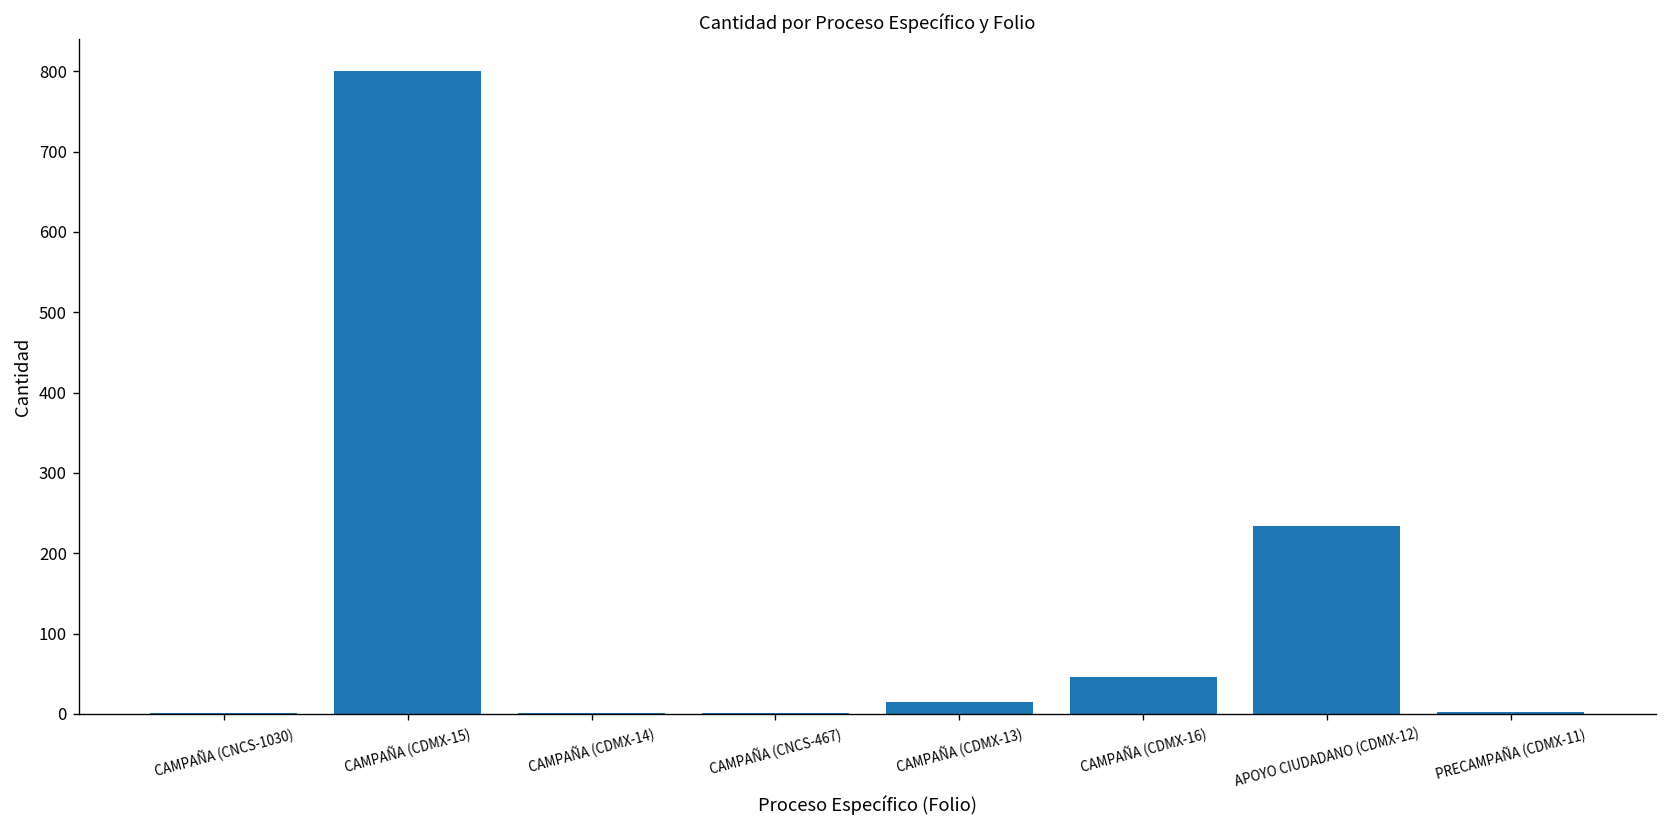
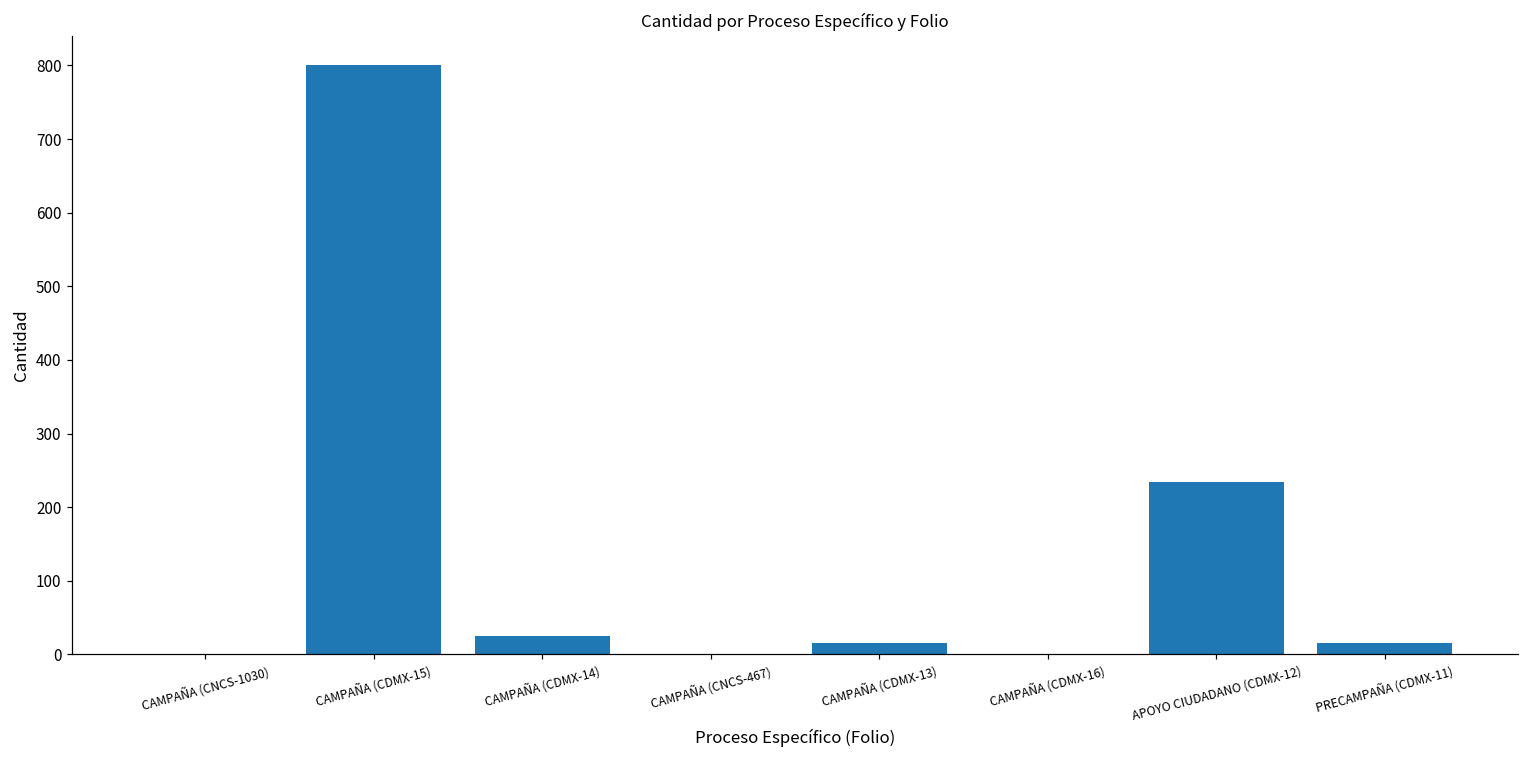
  {
    "CAMPAÑA (CDMX-15)": 800,
-   "CAMPAÑA (CDMX-14)": 0,
+   "CAMPAÑA (CDMX-14)": 30,
    "CAMPAÑA (CDMX-13)": 20,
-   "CAMPAÑA (CDMX-16)": 50,
+   "CAMPAÑA (CDMX-16)": 0,
    "APOYO CIUDADANO (CDMX-12)": 230,
-   "PRECAMPAÑA (CDMX-11)": 0
+   "PRECAMPAÑA (CDMX-11)": 20
  }
